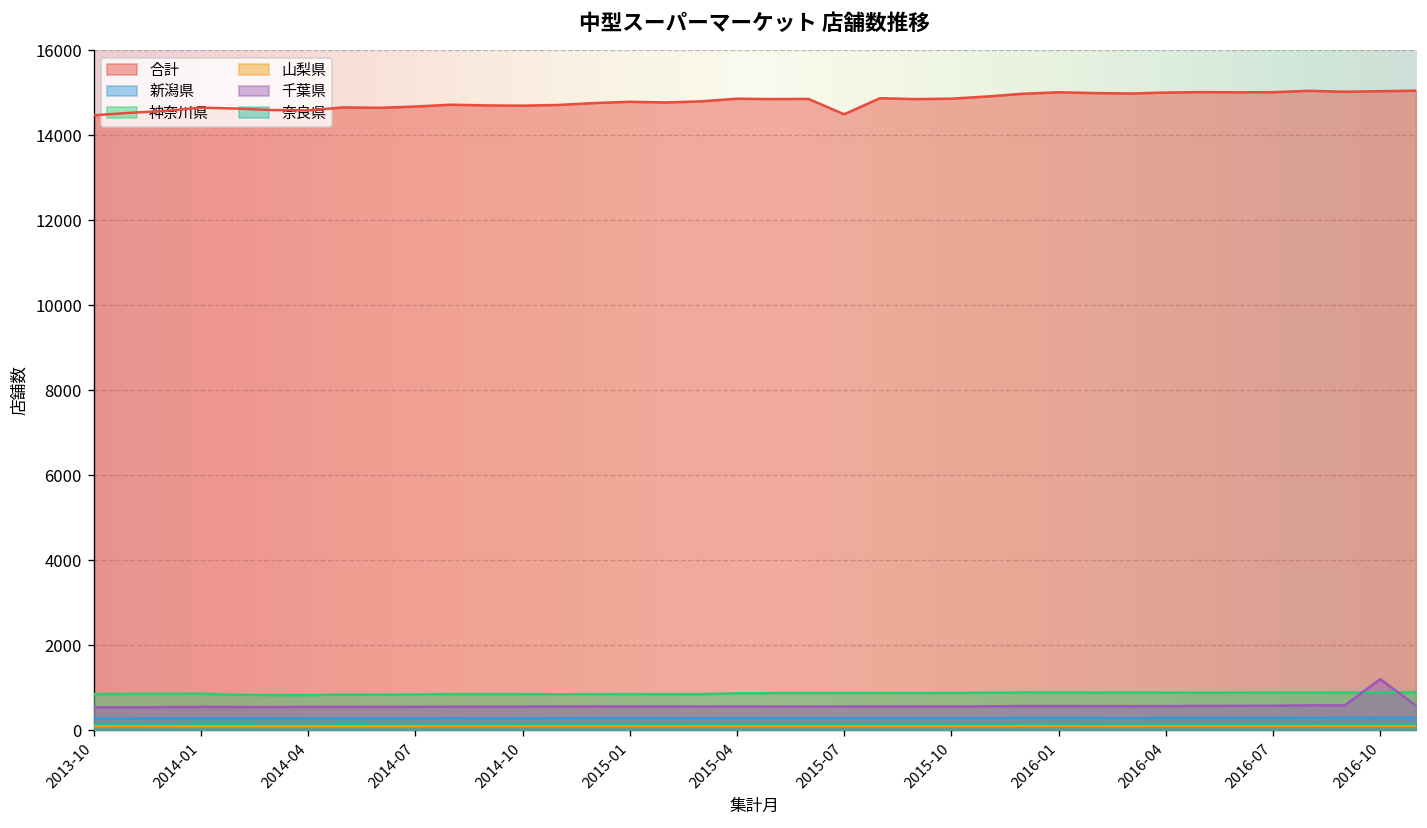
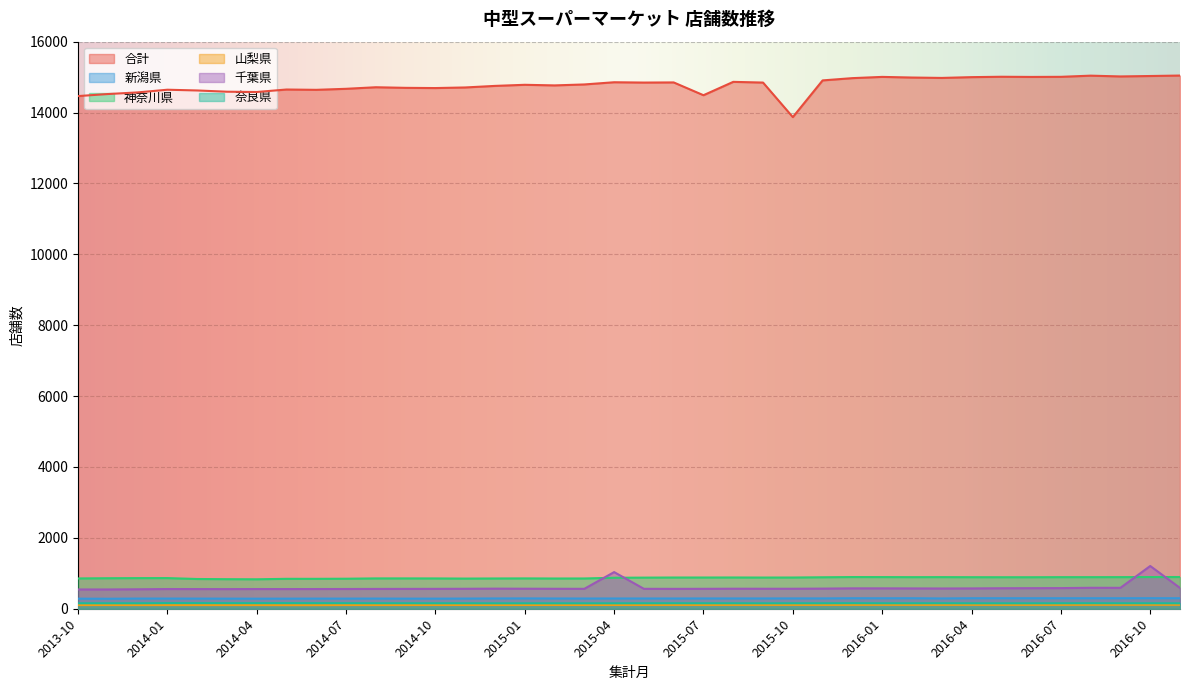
  {
    "合計": {
      "2013-10": 14500,
      "2014-07": 14700,
      "2014-10": 14700,
      "2015-01": 14800,
      "2015-04": 14900,
      "2015-07": 14500,
-     "2015-10": 14900,
+     "2015-10": 13900,
      "2016-01": 15000,
      "2016-04": 15000,
      "2016-07": 15000,
      "2016-10": 15000
    },
    "千葉県": {
      "2013-10": 500,
      "2014-01": 600,
      "2014-04": 600,
      "2014-07": 600,
      "2014-10": 600,
      "2015-01": 600,
-     "2015-04": 600,
+     "2015-04": 1000,
      "2015-07": 600,
      "2015-10": 600,
      "2016-01": 600,
      "2016-04": 600,
      "2016-07": 600,
      "2016-10": 1200
    }
  }
